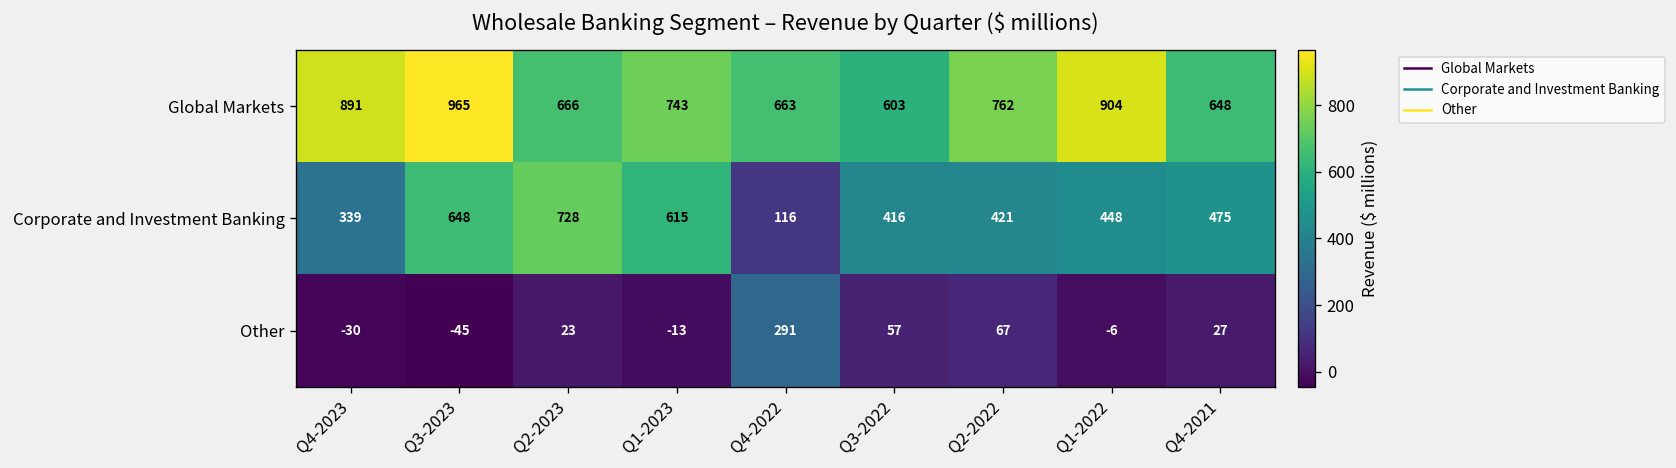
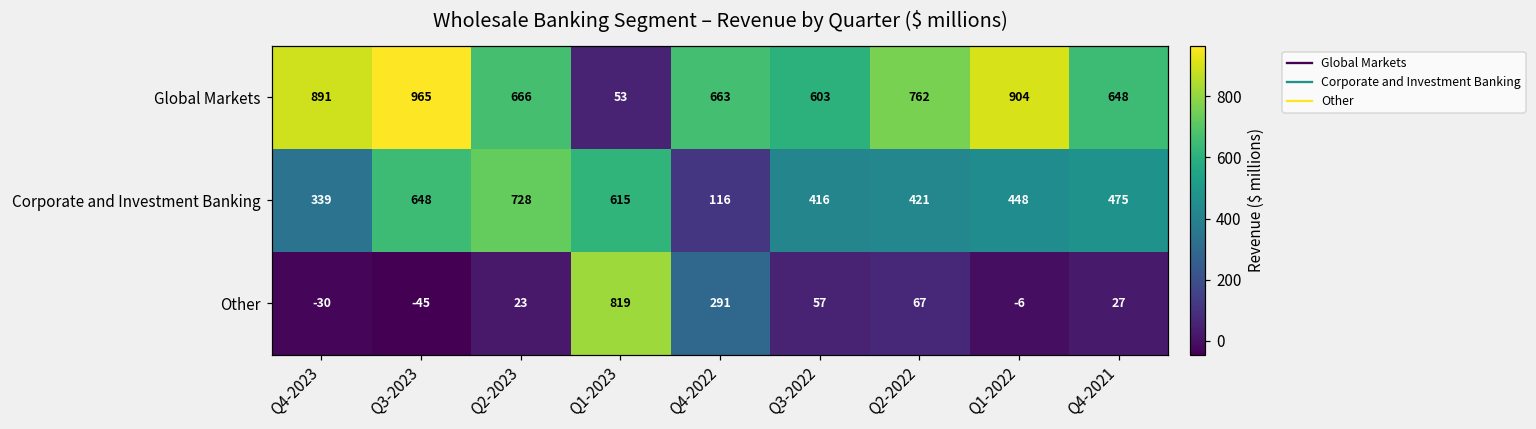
  {
    "Global Markets": {
      "Q4-2023": 891,
      "Q3-2023": 965,
      "Q2-2023": 666,
-     "Q1-2023": 743,
+     "Q1-2023": 53,
      "Q4-2022": 663,
      "Q3-2022": 603,
      "Q2-2022": 762,
      "Q1-2022": 904,
      "Q4-2021": 648
    },
    "Corporate and Investment Banking": {
      "Q4-2023": 339,
      "Q3-2023": 648,
      "Q2-2023": 728,
      "Q1-2023": 615,
      "Q4-2022": 116,
      "Q3-2022": 416,
      "Q2-2022": 421,
      "Q1-2022": 448,
      "Q4-2021": 475
    },
    "Other": {
      "Q4-2023": -30,
      "Q3-2023": -45,
      "Q2-2023": 23,
-     "Q1-2023": -13,
+     "Q1-2023": 819,
      "Q4-2022": 291,
      "Q3-2022": 57,
      "Q2-2022": 67,
      "Q1-2022": -6,
      "Q4-2021": 27
    }
  }
